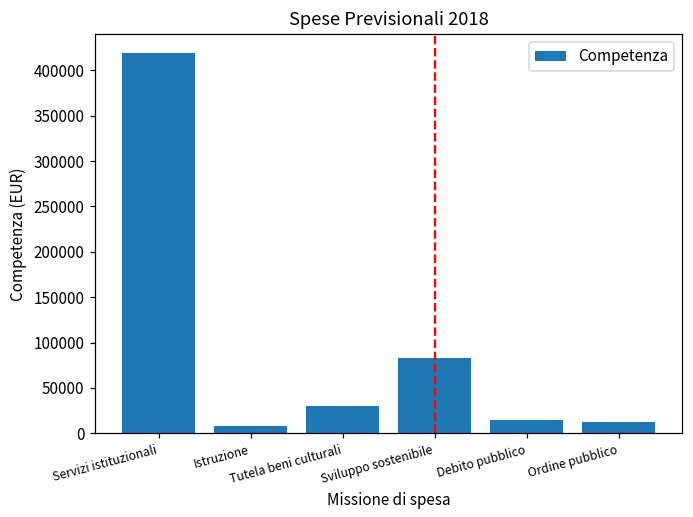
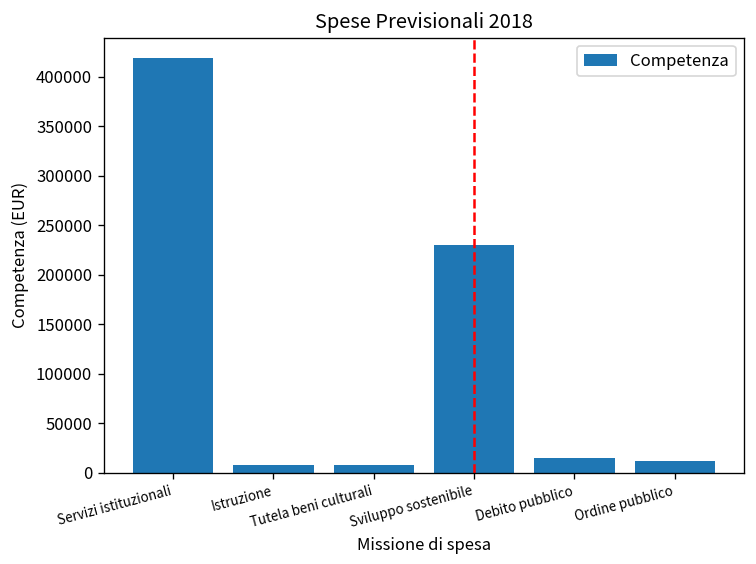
  {
    "Servizi istituzionali": 420000,
    "Istruzione": 10000,
-   "Tutela beni culturali": 30000,
-   "Sviluppo sostenibile": 80000,
+   "Tutela beni culturali": 10000,
+   "Sviluppo sostenibile": 230000,
    "Debito pubblico": 10000,
    "Ordine pubblico": 10000
  }
